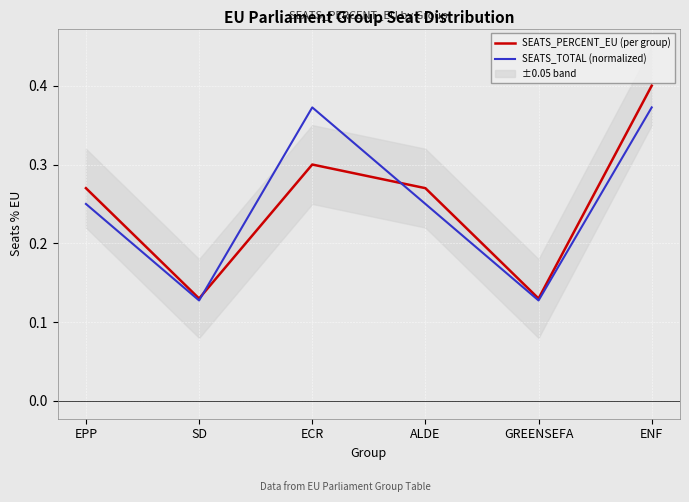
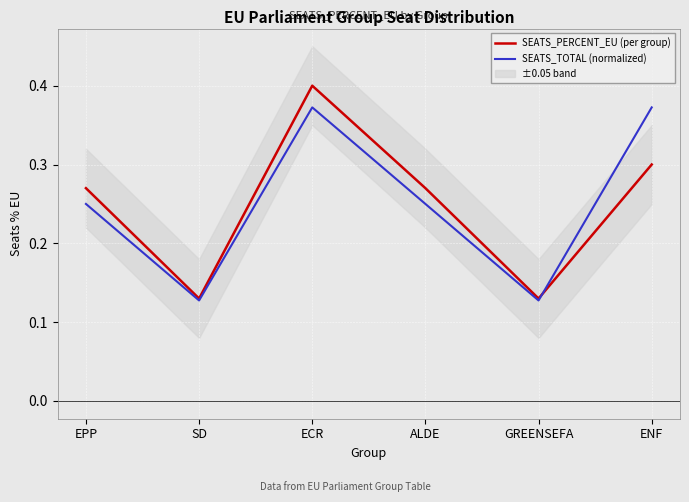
  {
    "SEATS_PERCENT_EU (per group)": {
      "EPP": 0.27,
-     "ECR": 0.3,
+     "ECR": 0.4,
      "ALDE": 0.27,
-     "ENF": 0.4
+     "ENF": 0.3
    },
    "SEATS_TOTAL (normalized)": {
      "EPP": 0.25,
      "ECR": 0.37,
      "ALDE": 0.25,
      "ENF": 0.37
    }
  }
